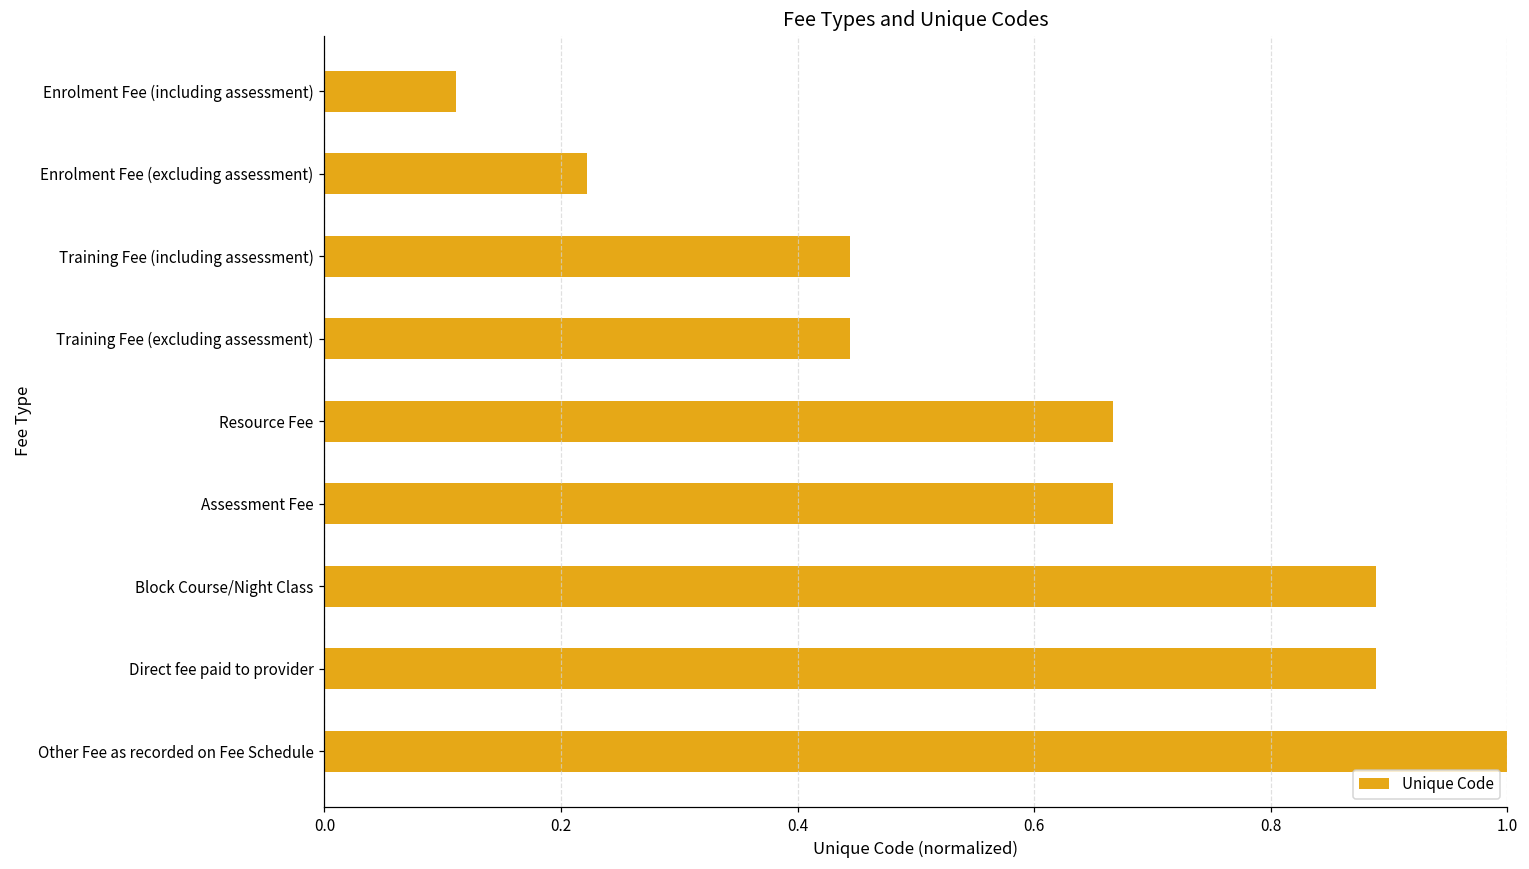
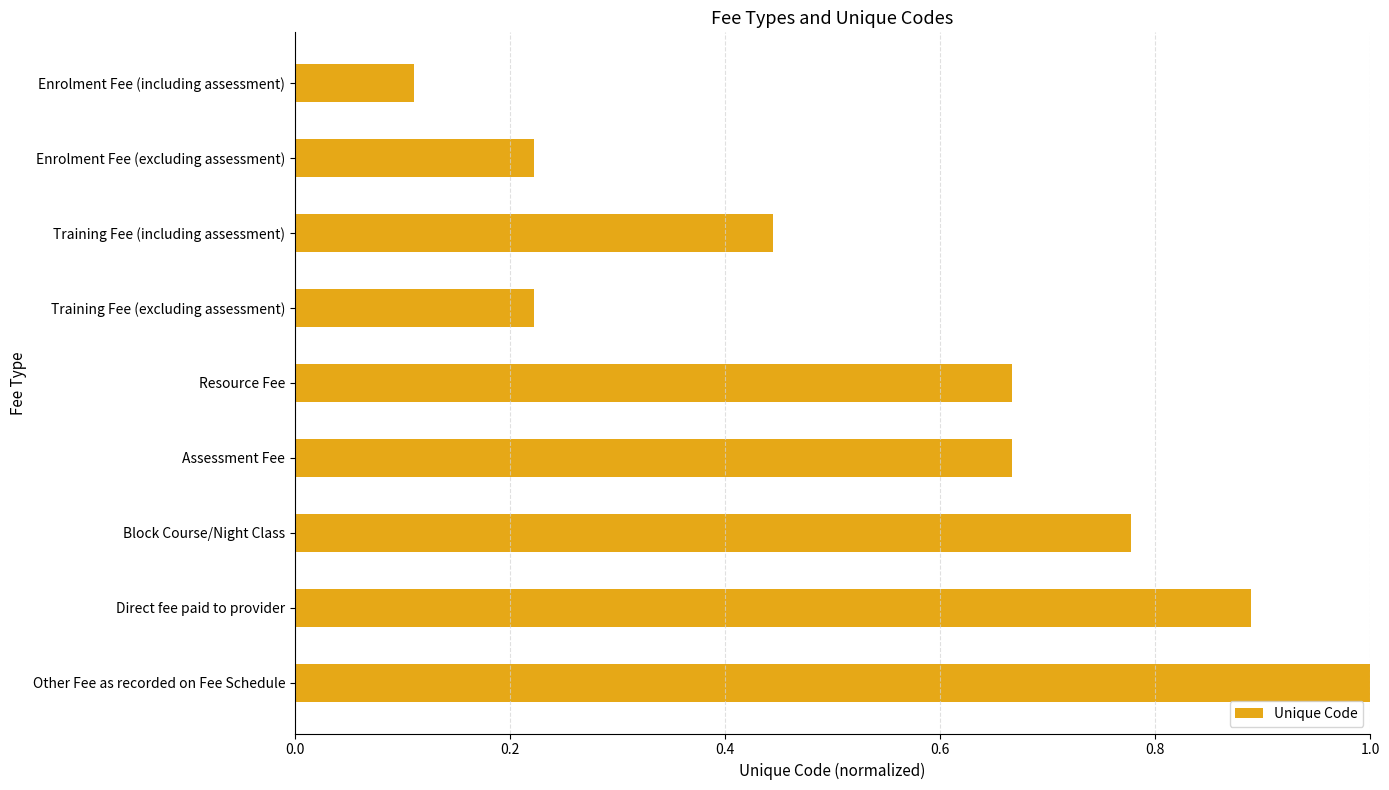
  {
    "Enrolment Fee (including assessment)": 0.111,
    "Enrolment Fee (excluding assessment)": 0.222,
    "Training Fee (including assessment)": 0.444,
-   "Training Fee (excluding assessment)": 0.444,
+   "Training Fee (excluding assessment)": 0.222,
    "Resource Fee": 0.667,
    "Assessment Fee": 0.667,
-   "Block Course/Night Class": 0.889,
+   "Block Course/Night Class": 0.778,
    "Direct fee paid to provider": 0.889,
    "Other Fee as recorded on Fee Schedule": 1.000
  }
